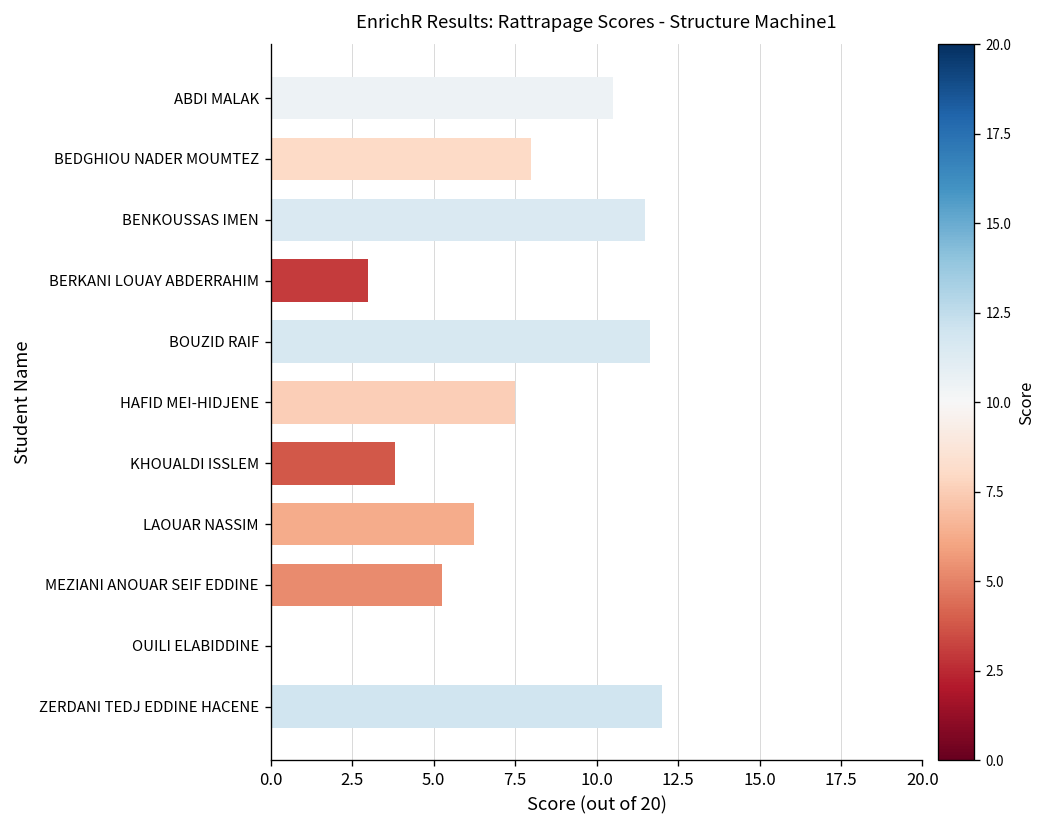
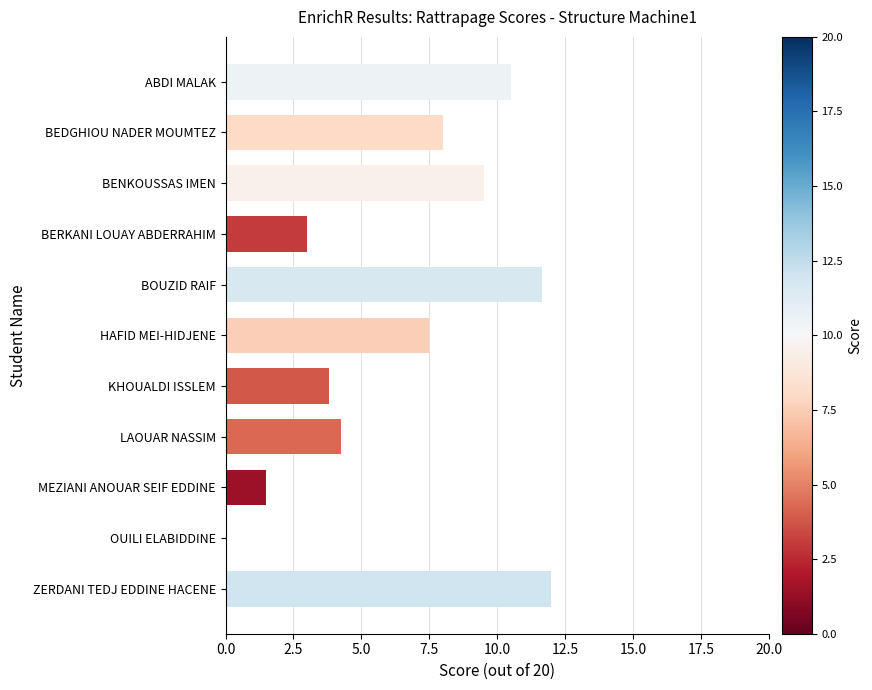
  {
    "ABDI MALAK": 10.5,
    "BEDGHIOU NADER MOUMTEZ": 8.0,
-   "BENKOUSSAS IMEN": 11.5,
+   "BENKOUSSAS IMEN": 9.5,
    "BERKANI LOUAY ABDERRAHIM": 3.0,
    "BOUZID RAIF": 11.7,
    "HAFID MEI-HIDJENE": 7.5,
    "KHOUALDI ISSLEM": 3.8,
-   "LAOUAR NASSIM": 6.3,
-   "MEZIANI ANOUAR SEIF EDDINE": 5.3,
+   "LAOUAR NASSIM": 4.3,
+   "MEZIANI ANOUAR SEIF EDDINE": 1.5,
    "OUILI ELABIDDINE": 0.0,
    "ZERDANI TEDJ EDDINE HACENE": 12.0
  }
